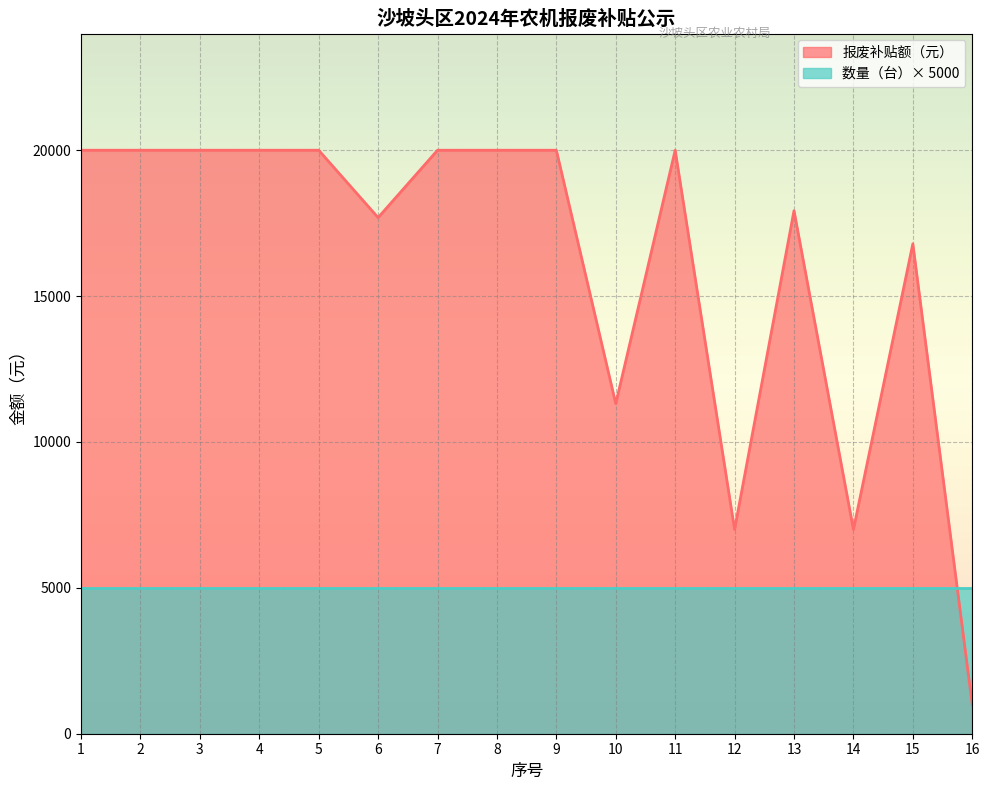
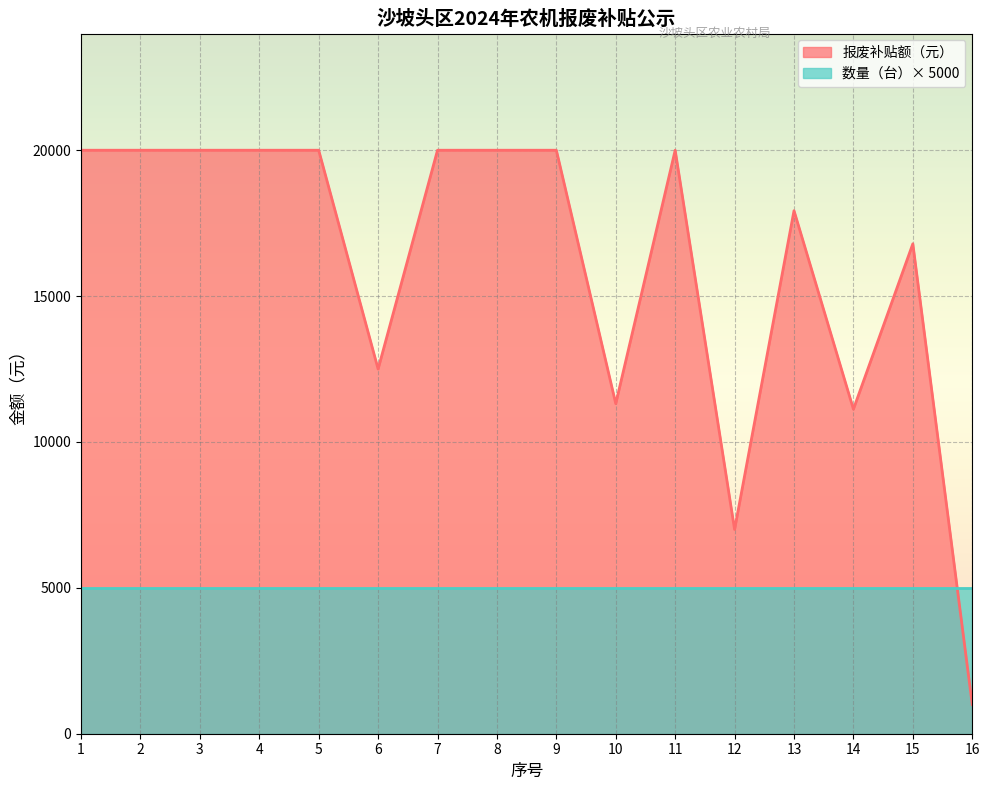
  {
    "报废补贴额（元）": {
      "1": 20000,
      "2": 20000,
      "3": 20000,
      "4": 20000,
      "5": 20000,
-     "6": 17700,
+     "6": 12500,
      "7": 20000,
      "8": 20000,
      "9": 20000,
      "10": 11300,
      "11": 20000,
      "12": 7000,
      "13": 17900,
-     "14": 7000,
+     "14": 11100,
      "15": 16800,
      "16": 1000
    },
    "数量（台）× 5000": {
      "1": 5000,
      "2": 5000,
      "3": 5000,
      "4": 5000,
      "5": 5000,
      "6": 5000,
      "7": 5000,
      "8": 5000,
      "9": 5000,
      "10": 5000,
      "11": 5000,
      "12": 5000,
      "13": 5000,
      "14": 5000,
      "15": 5000,
      "16": 5000
    }
  }
